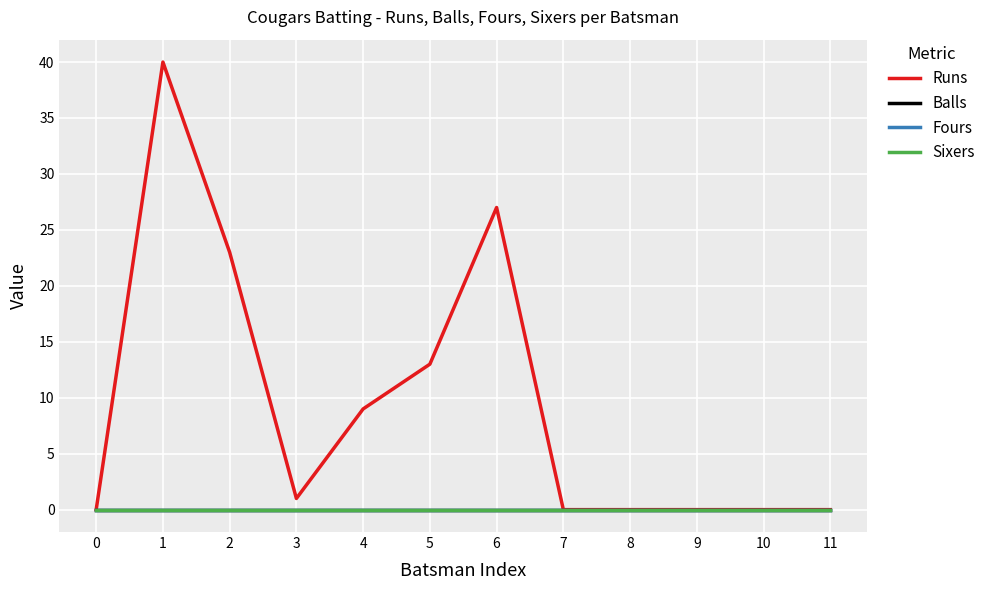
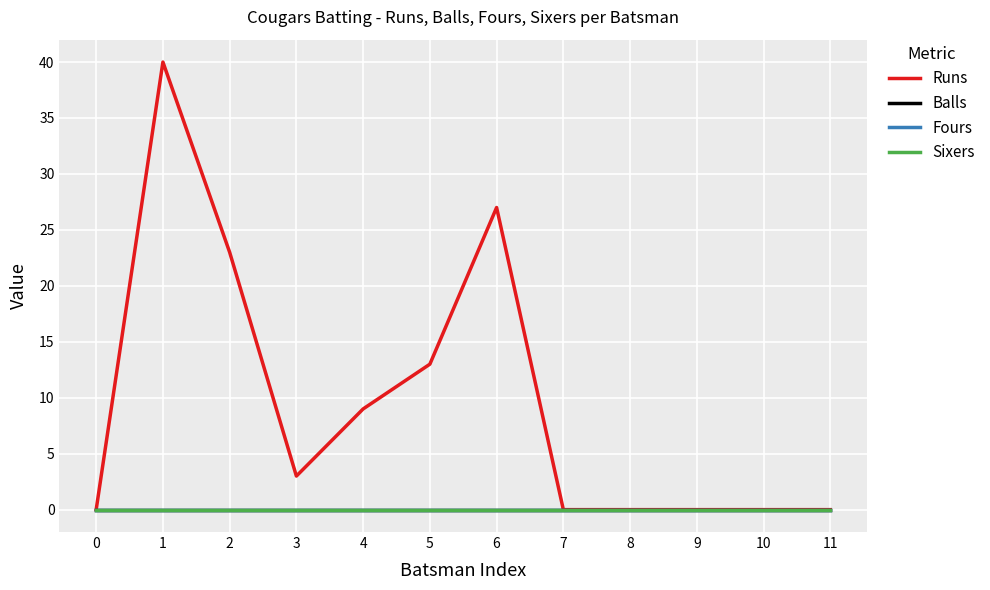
  {
    "Runs": {
      "1": 40,
      "2": 23,
-     "3": 1,
+     "3": 3,
      "4": 9,
      "5": 13,
      "6": 27
    },
    "Sixers": {
      "1": 0,
      "2": 0,
      "3": 0,
      "4": 0,
      "5": 0,
      "6": 0
    }
  }
